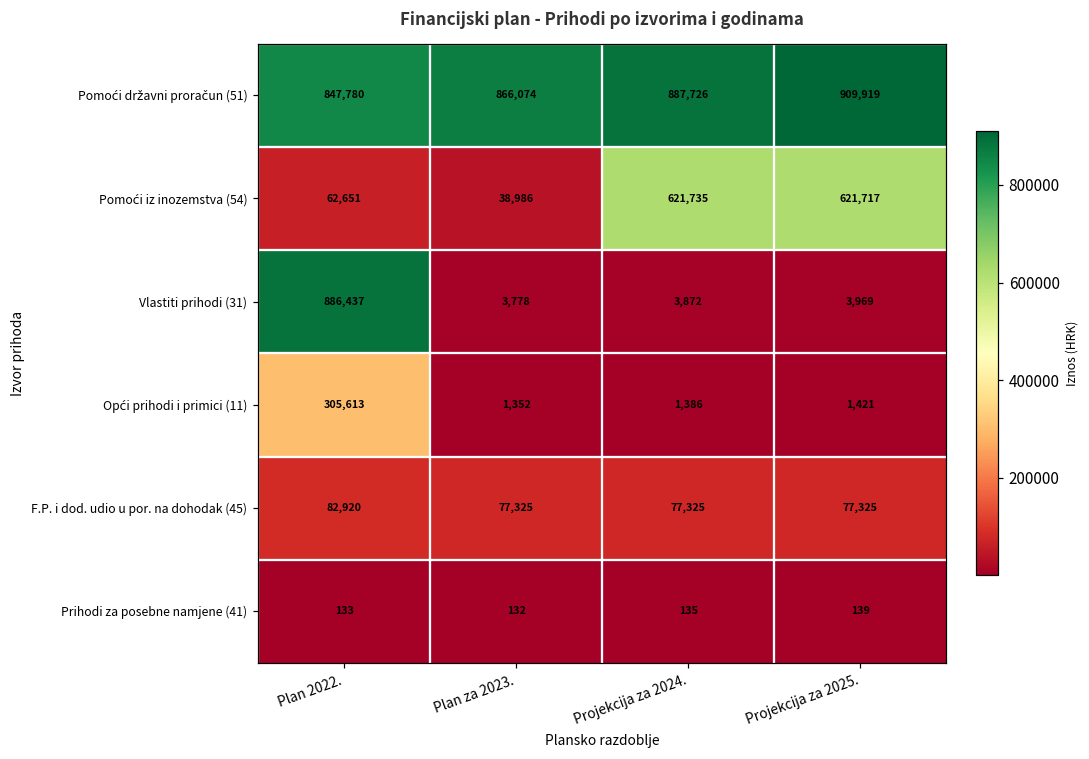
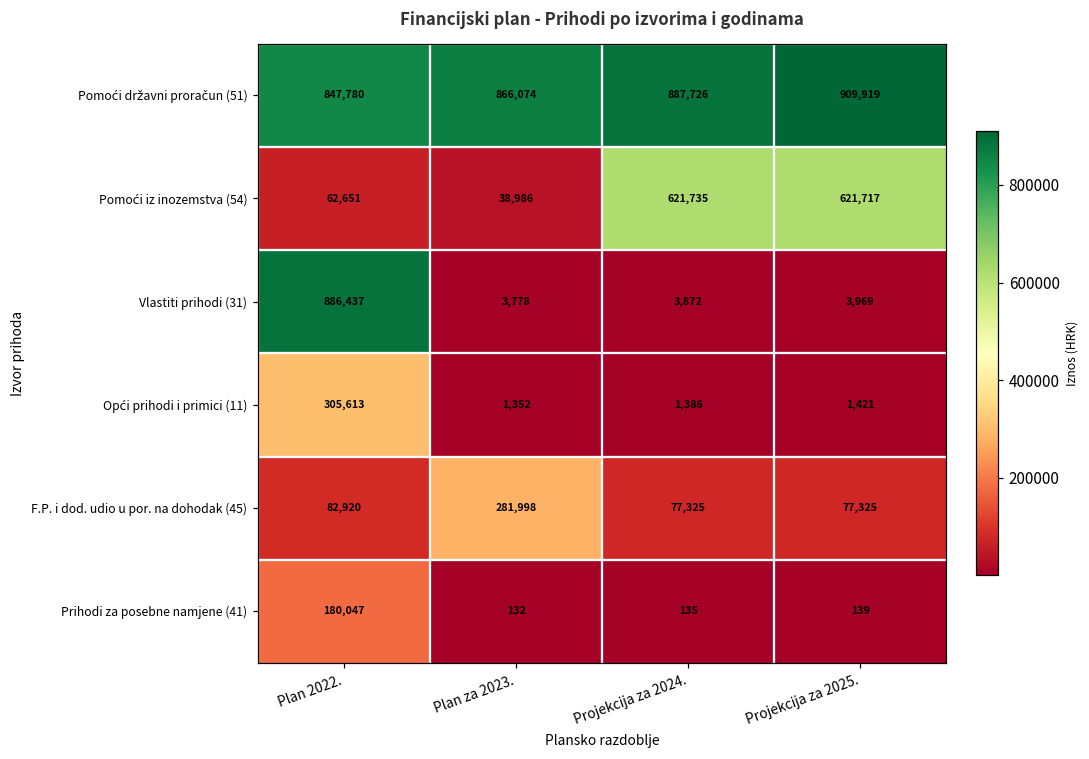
  {
    "Pomoći državni proračun (51)": {
      "Plan 2022.": "847,780",
      "Plan za 2023.": "866,074",
      "Projekcija za 2024.": "887,726",
      "Projekcija za 2025.": "909,919"
    },
    "Pomoći iz inozemstva (54)": {
      "Plan 2022.": "62,651",
      "Plan za 2023.": "38,986",
      "Projekcija za 2024.": "621,735",
      "Projekcija za 2025.": "621,717"
    },
    "Vlastiti prihodi (31)": {
      "Plan 2022.": "886,437",
      "Plan za 2023.": "3,778",
      "Projekcija za 2024.": "3,872",
      "Projekcija za 2025.": "3,969"
    },
    "Opći prihodi i primici (11)": {
      "Plan 2022.": "305,613",
      "Plan za 2023.": "1,352",
      "Projekcija za 2024.": "1,386",
      "Projekcija za 2025.": "1,421"
    },
    "F.P. i dod. udio u por. na dohodak (45)": {
      "Plan 2022.": "82,920",
-     "Plan za 2023.": "77,325",
+     "Plan za 2023.": "281,998",
      "Projekcija za 2024.": "77,325",
      "Projekcija za 2025.": "77,325"
    },
    "Prihodi za posebne namjene (41)": {
-     "Plan 2022.": "133",
+     "Plan 2022.": "180,047",
      "Plan za 2023.": "132",
      "Projekcija za 2024.": "135",
      "Projekcija za 2025.": "139"
    }
  }
